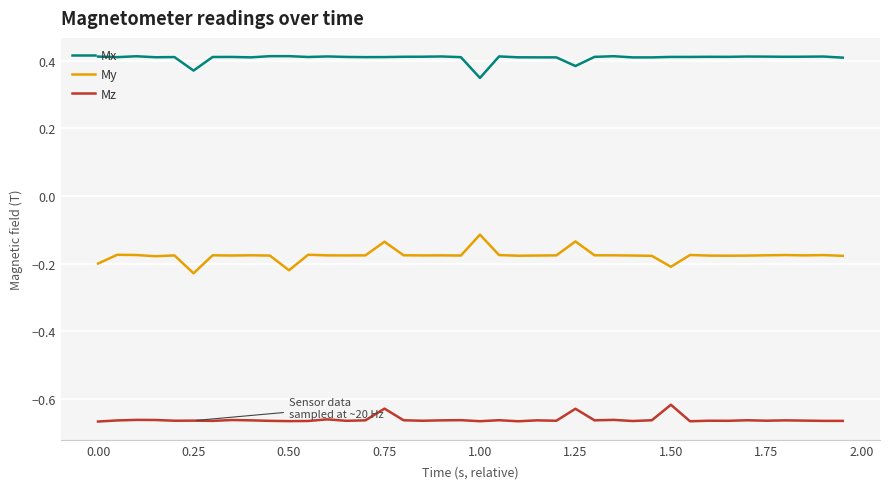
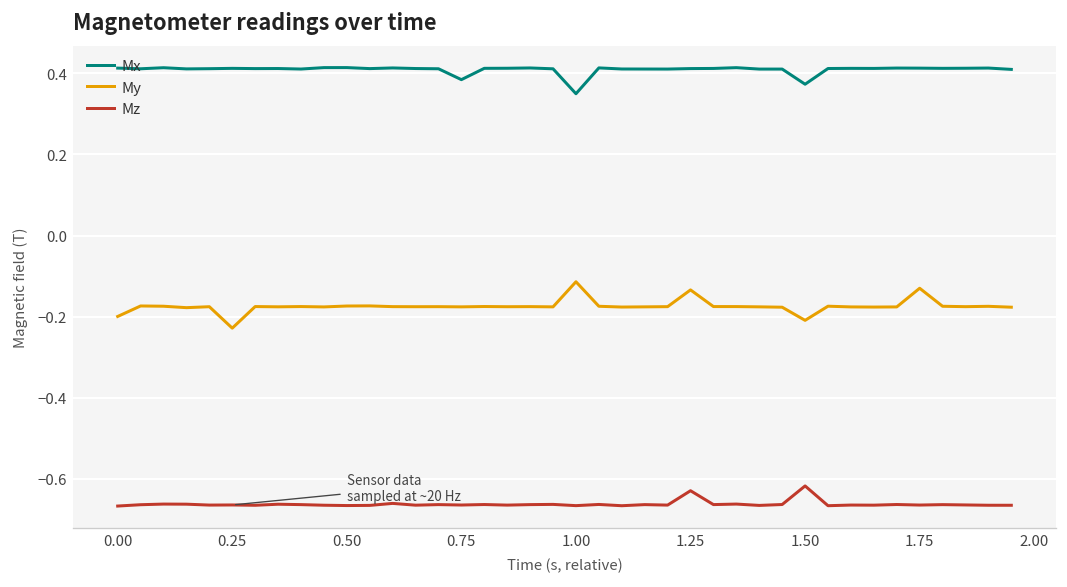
  {
    "Mx": {
      "0.00": 0.41,
-     "0.25": 0.37,
+     "0.25": 0.41,
      "0.50": 0.41,
-     "0.75": 0.41,
+     "0.75": 0.38,
      "1.00": 0.35,
-     "1.25": 0.38,
-     "1.50": 0.41,
+     "1.25": 0.41,
+     "1.50": 0.37,
      "1.75": 0.41
    },
    "My": {
      "0.00": -0.20,
      "0.25": -0.23,
-     "0.50": -0.22,
-     "0.75": -0.13,
+     "0.50": -0.17,
+     "0.75": -0.18,
      "1.00": -0.11,
      "1.25": -0.13,
      "1.50": -0.21,
-     "1.75": -0.18
+     "1.75": -0.13
    },
    "Mz": {
      "0.00": -0.67,
      "0.25": -0.66,
      "0.50": -0.67,
-     "0.75": -0.63,
+     "0.75": -0.66,
      "1.00": -0.67,
      "1.25": -0.63,
      "1.50": -0.62,
      "1.75": -0.66
    }
  }
